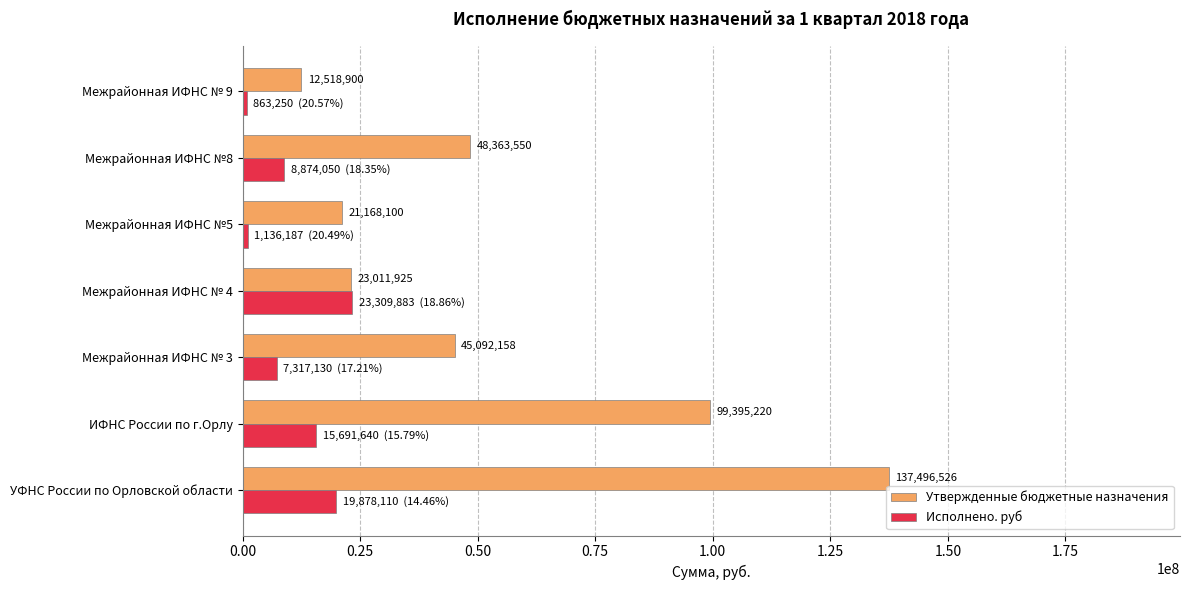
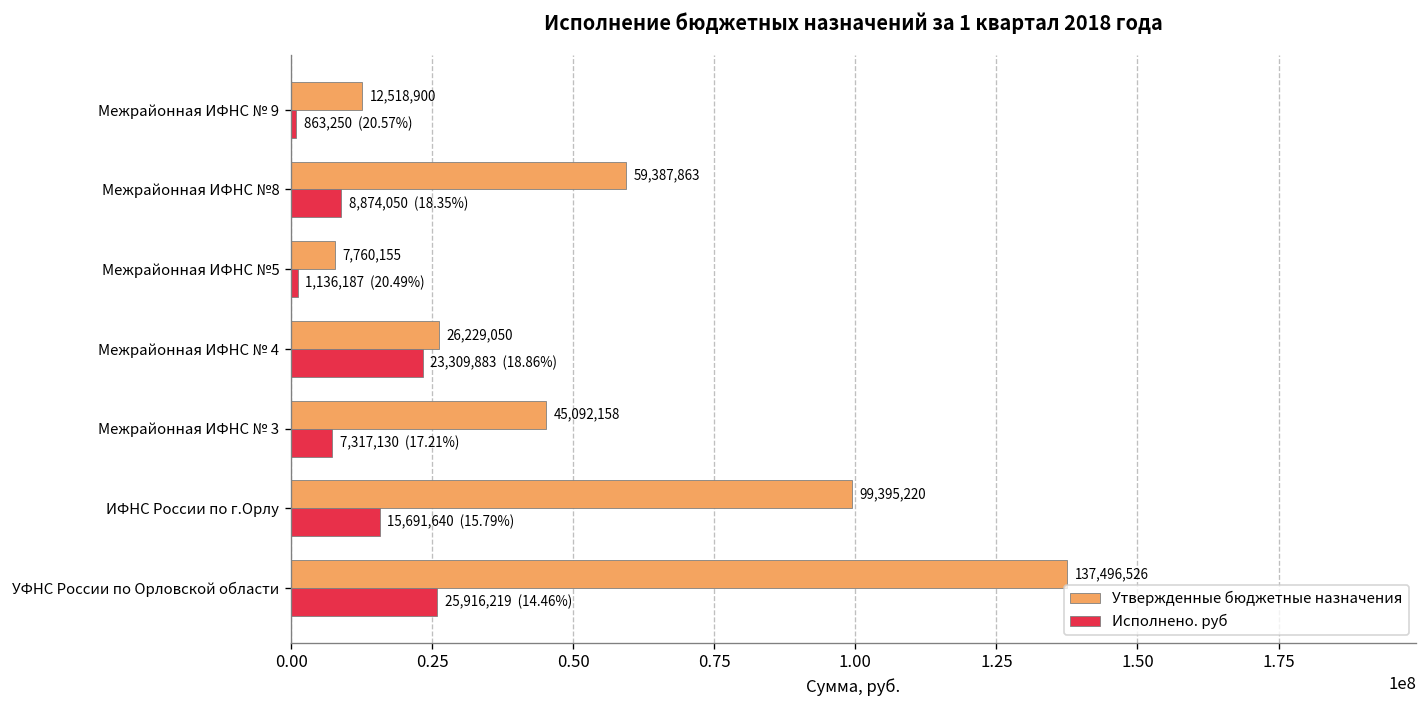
  {
    "Утвержденные бюджетные назначения": {
      "Межрайонная ИФНС № 9": "12,518,900",
-     "Межрайонная ИФНС №8": "48,363,550",
-     "Межрайонная ИФНС №5": "21,168,100",
-     "Межрайонная ИФНС № 4": "23,011,925",
+     "Межрайонная ИФНС №8": "59,387,863",
+     "Межрайонная ИФНС №5": "7,760,155",
+     "Межрайонная ИФНС № 4": "26,229,050",
      "Межрайонная ИФНС № 3": "45,092,158",
      "ИФНС России по г.Орлу": "99,395,220",
      "УФНС России по Орловской области": "137,496,526"
    },
    "Исполнено. руб": {
      "Межрайонная ИФНС № 9": "863,250",
      "Межрайонная ИФНС №8": "8,874,050",
      "Межрайонная ИФНС №5": "1,136,187",
      "Межрайонная ИФНС № 4": "23,309,883",
      "Межрайонная ИФНС № 3": "7,317,130",
      "ИФНС России по г.Орлу": "15,691,640",
-     "УФНС России по Орловской области": "19,878,110"
+     "УФНС России по Орловской области": "25,916,219"
    }
  }
